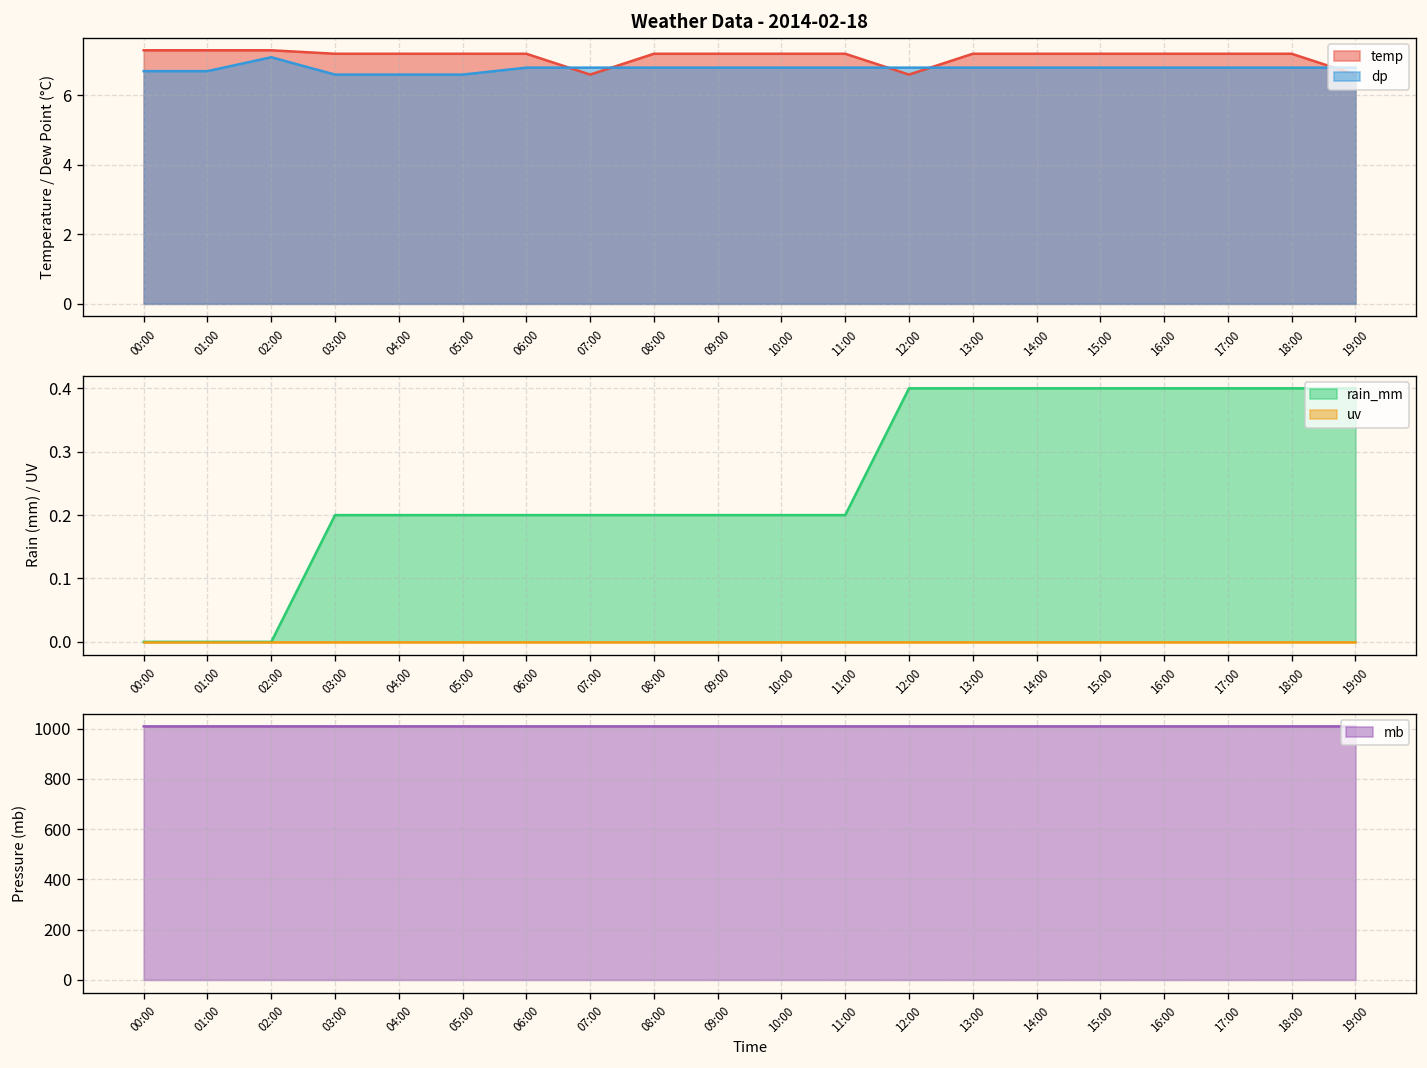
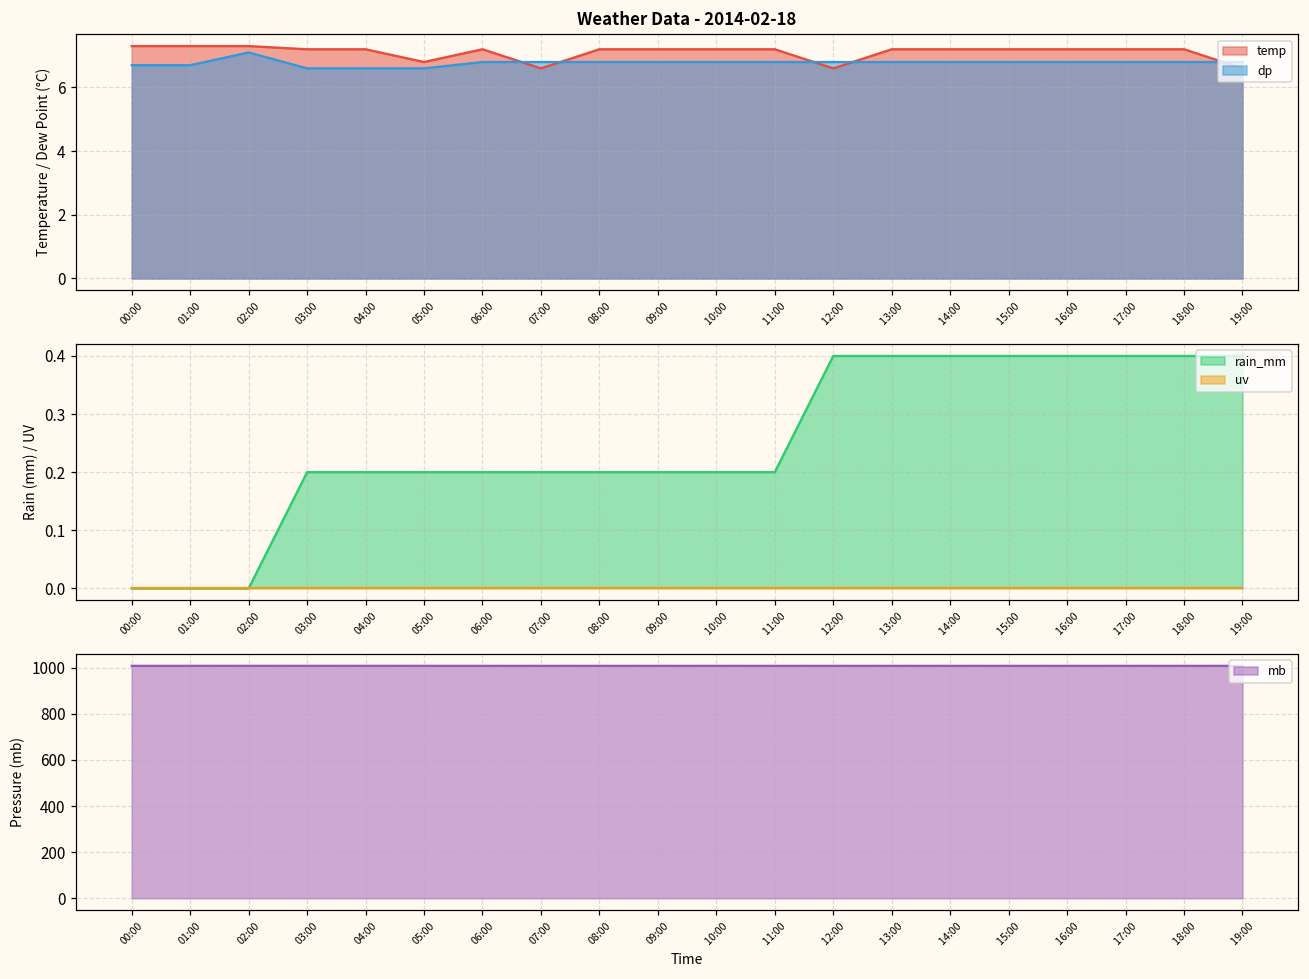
  {
    "Weather Data - 2014-02-18": {
      "temp": {
        "00:00": 7.3,
        "01:00": 7.3,
        "02:00": 7.3,
        "03:00": 7.2,
        "04:00": 7.2,
-       "05:00": 7.2,
+       "05:00": 6.8,
        "06:00": 7.2,
        "07:00": 6.6,
        "08:00": 7.2,
        "09:00": 7.2,
        "10:00": 7.2,
        "11:00": 7.2,
        "12:00": 6.6,
        "13:00": 7.2,
        "14:00": 7.2,
        "15:00": 7.2,
        "16:00": 7.2,
        "17:00": 7.2,
        "18:00": 7.2
      },
      "dp": {
        "00:00": 6.7,
        "01:00": 6.7,
        "02:00": 7.1,
        "03:00": 6.6,
        "04:00": 6.6,
        "05:00": 6.6,
        "06:00": 6.8,
        "07:00": 6.8,
        "08:00": 6.8,
        "09:00": 6.8,
        "10:00": 6.8,
        "11:00": 6.8,
        "12:00": 6.8,
        "13:00": 6.8,
        "14:00": 6.8,
        "15:00": 6.8,
        "16:00": 6.8,
        "17:00": 6.8,
        "18:00": 6.8
      }
    }
  }
